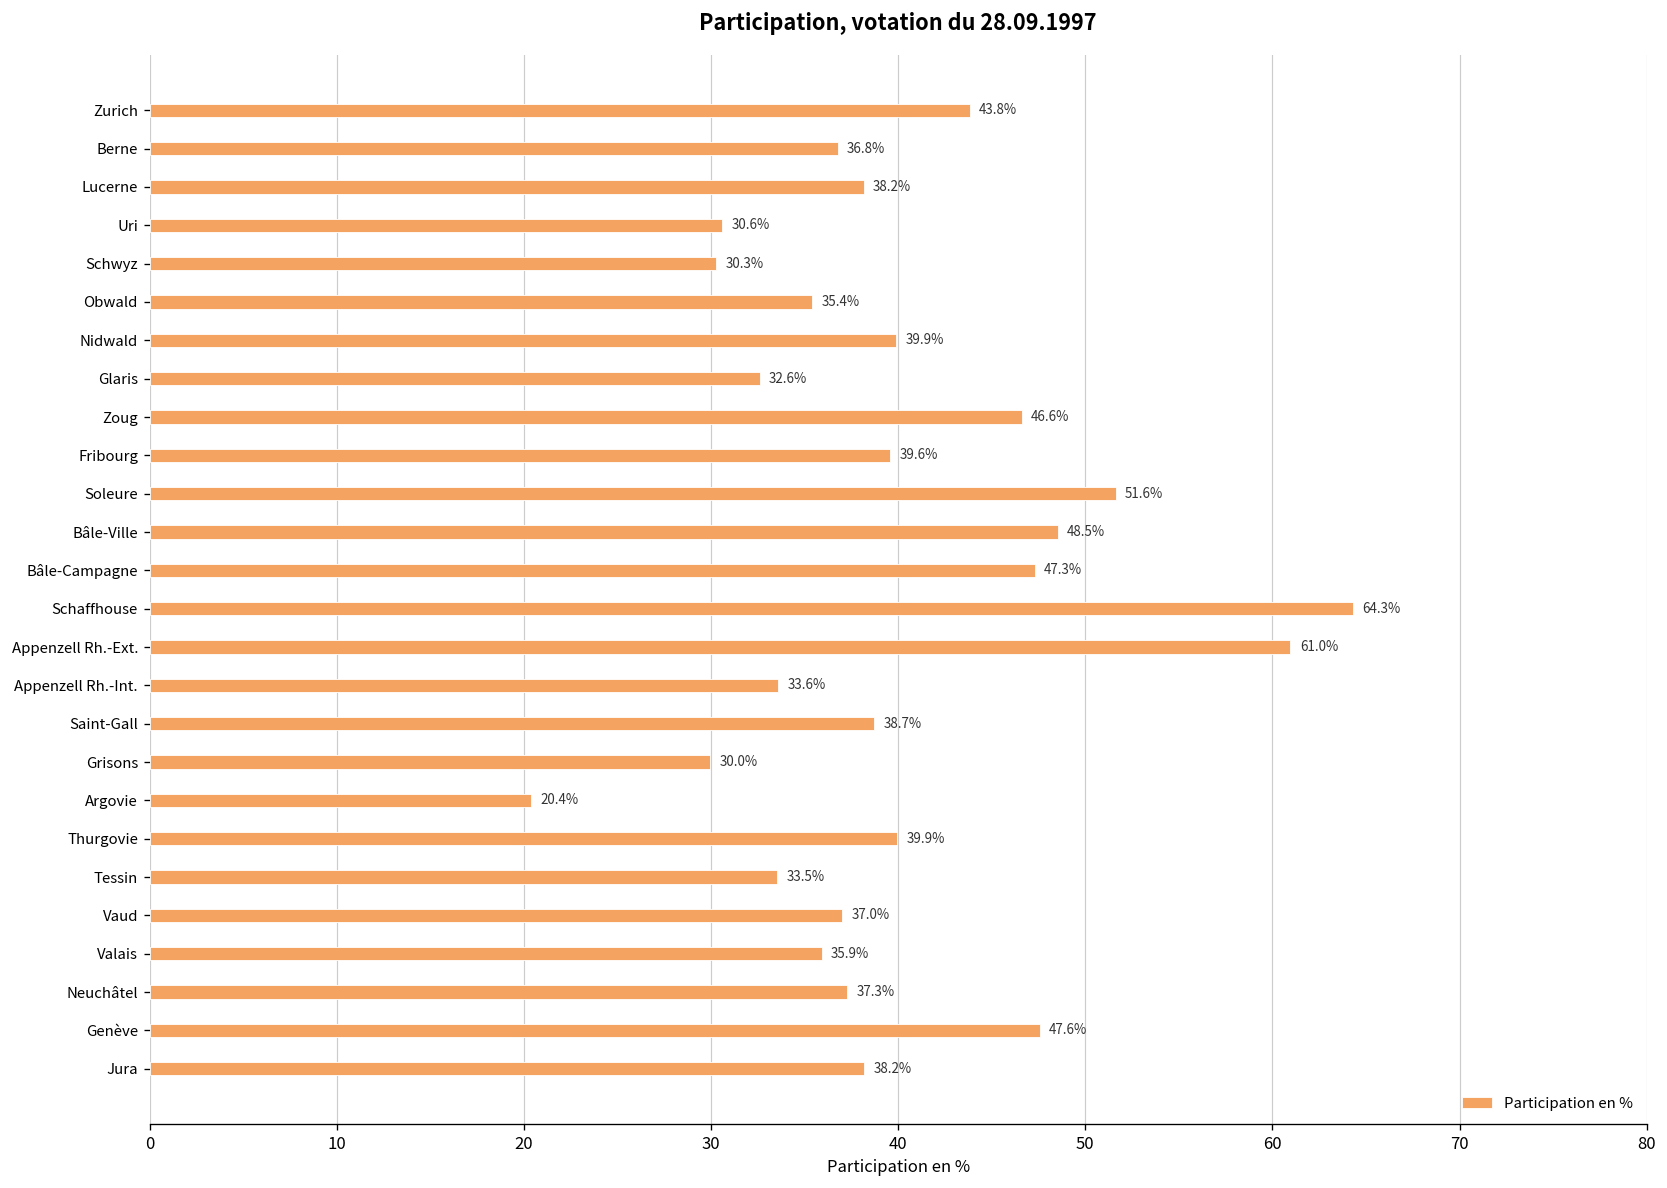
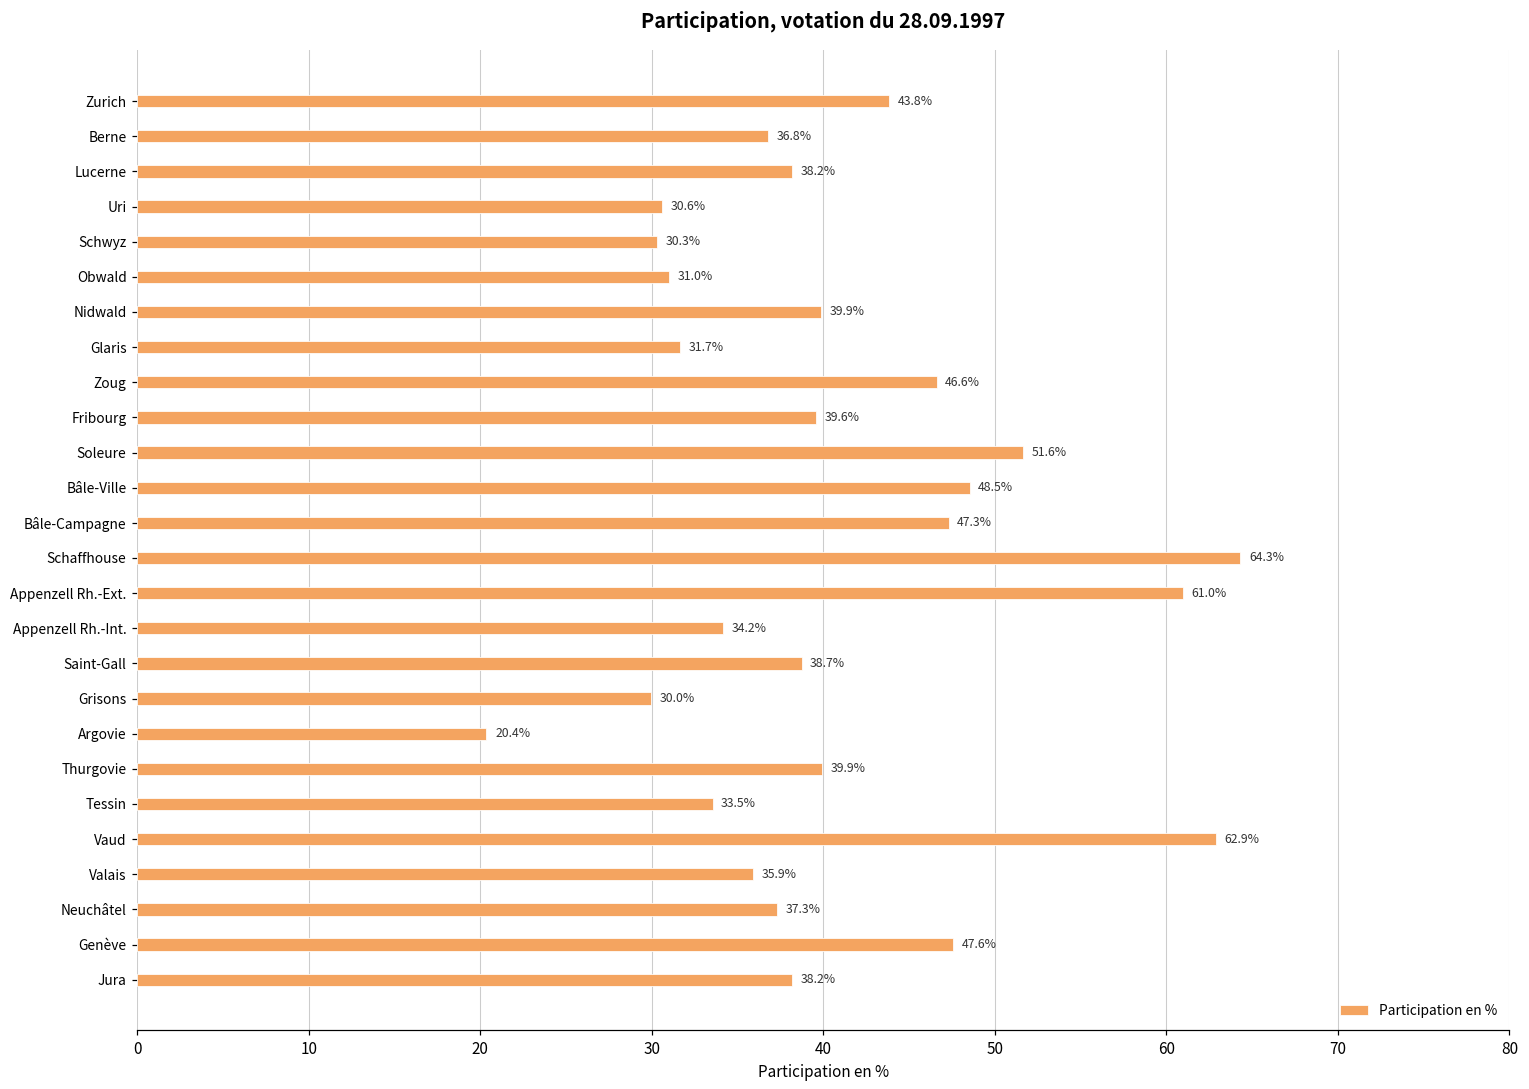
  {
    "Zurich": "43.8%",
    "Berne": "36.8%",
    "Lucerne": "38.2%",
    "Uri": "30.6%",
    "Schwyz": "30.3%",
-   "Obwald": "35.4%",
+   "Obwald": "31.0%",
    "Nidwald": "39.9%",
-   "Glaris": "32.6%",
+   "Glaris": "31.7%",
    "Zoug": "46.6%",
    "Fribourg": "39.6%",
    "Soleure": "51.6%",
    "Bâle-Ville": "48.5%",
    "Bâle-Campagne": "47.3%",
    "Schaffhouse": "64.3%",
    "Appenzell Rh.-Ext.": "61.0%",
-   "Appenzell Rh.-Int.": "33.6%",
+   "Appenzell Rh.-Int.": "34.2%",
    "Saint-Gall": "38.7%",
    "Grisons": "30.0%",
    "Argovie": "20.4%",
    "Thurgovie": "39.9%",
    "Tessin": "33.5%",
-   "Vaud": "37.0%",
+   "Vaud": "62.9%",
    "Valais": "35.9%",
    "Neuchâtel": "37.3%",
    "Genève": "47.6%",
    "Jura": "38.2%"
  }
